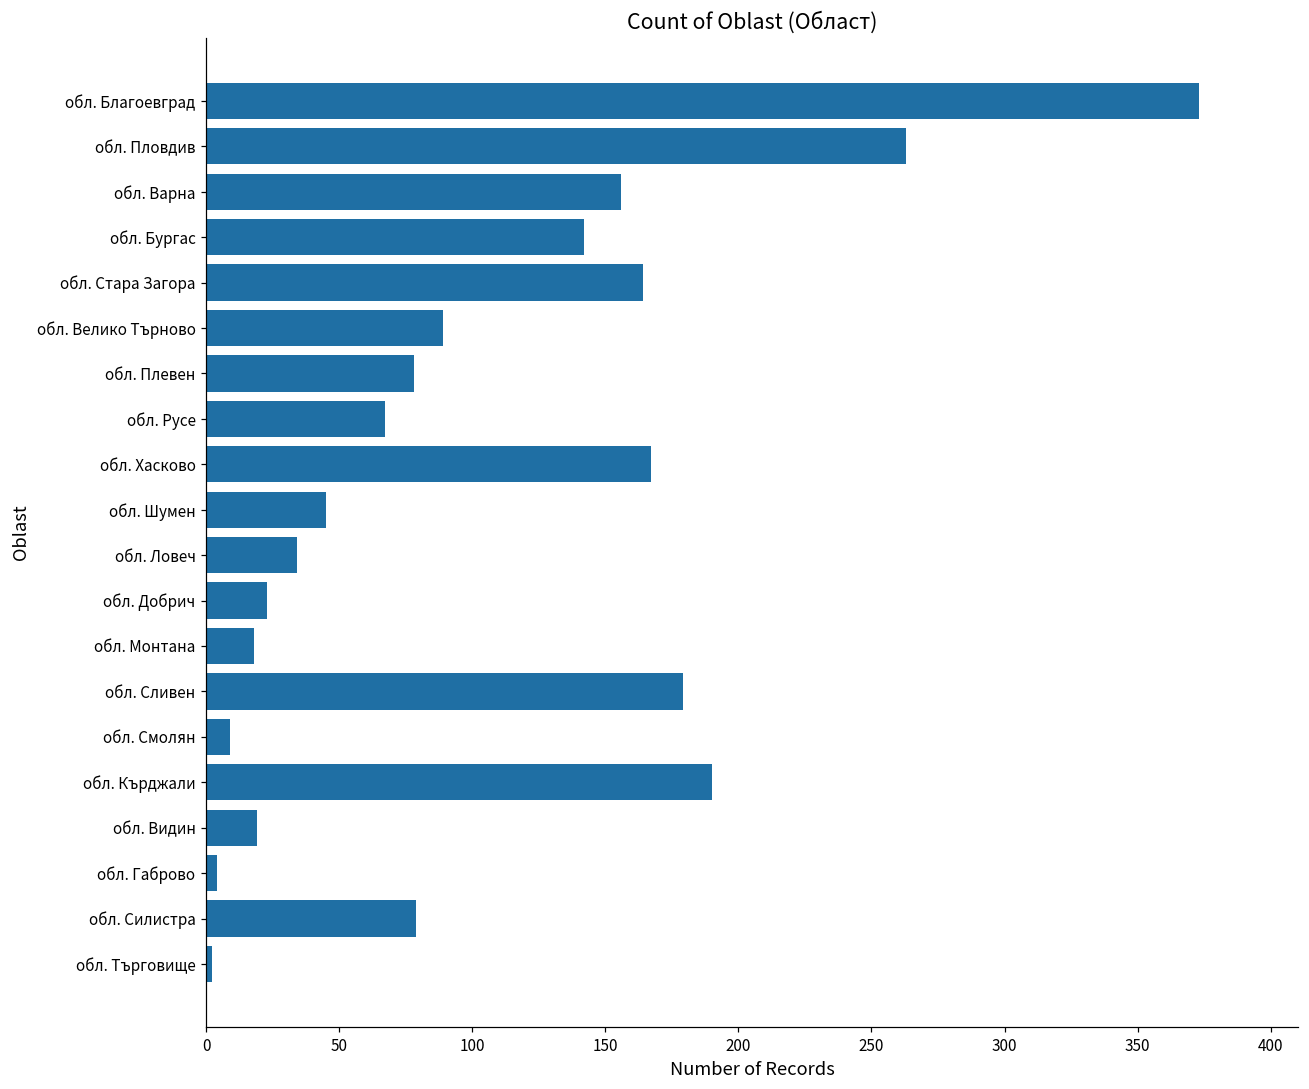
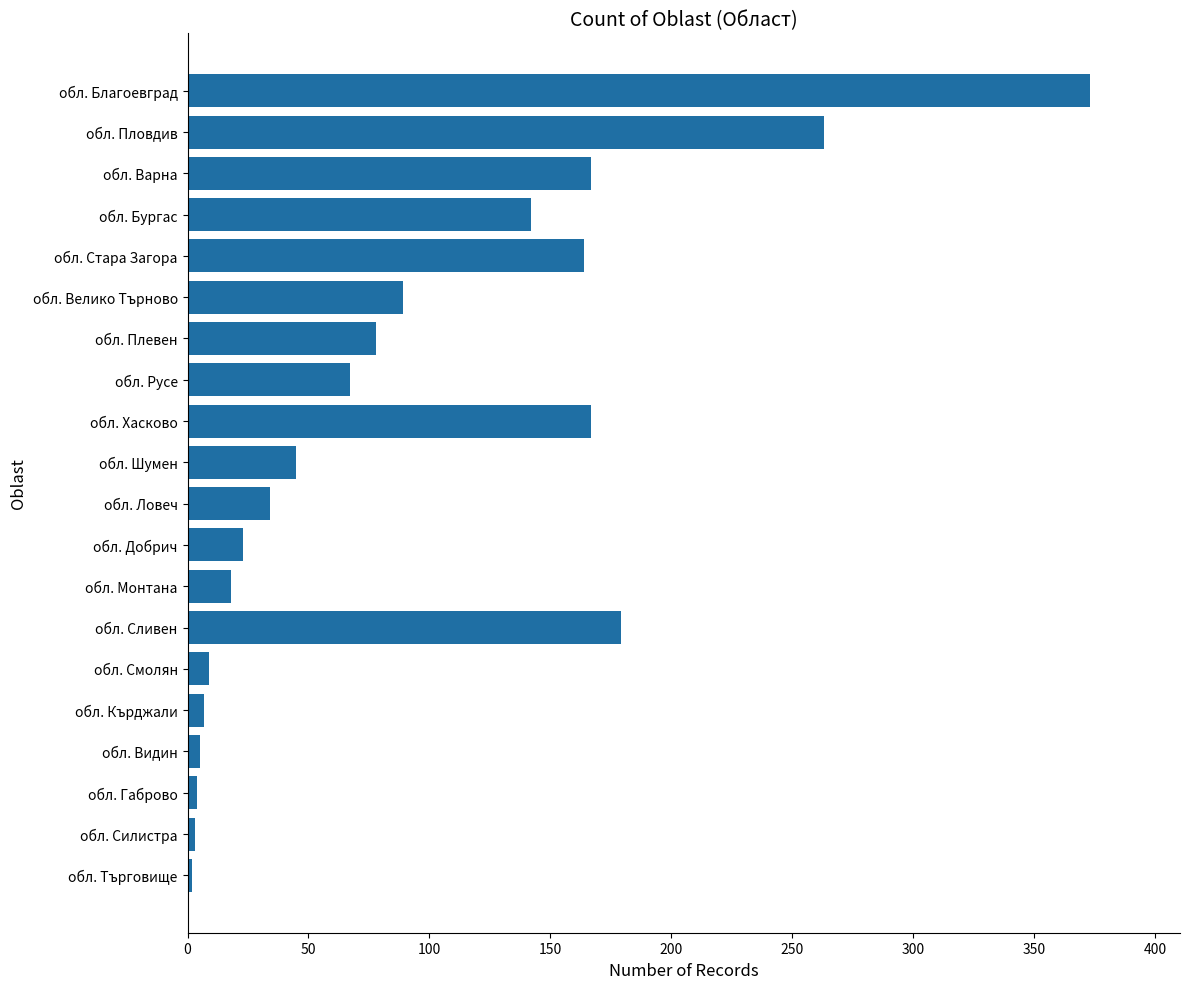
  {
    "обл. Благоевград": 373,
    "обл. Пловдив": 263,
-   "обл. Варна": 156,
+   "обл. Варна": 167,
    "обл. Бургас": 142,
    "обл. Стара Загора": 164,
    "обл. Велико Търново": 89,
    "обл. Плевен": 78,
    "обл. Русе": 67,
    "обл. Хасково": 167,
    "обл. Шумен": 45,
    "обл. Ловеч": 34,
    "обл. Добрич": 23,
    "обл. Монтана": 18,
    "обл. Сливен": 179,
    "обл. Смолян": 9,
-   "обл. Кърджали": 190,
-   "обл. Видин": 19,
+   "обл. Кърджали": 7,
+   "обл. Видин": 5,
    "обл. Габрово": 4,
-   "обл. Силистра": 79,
+   "обл. Силистра": 3,
    "обл. Търговище": 2
  }
